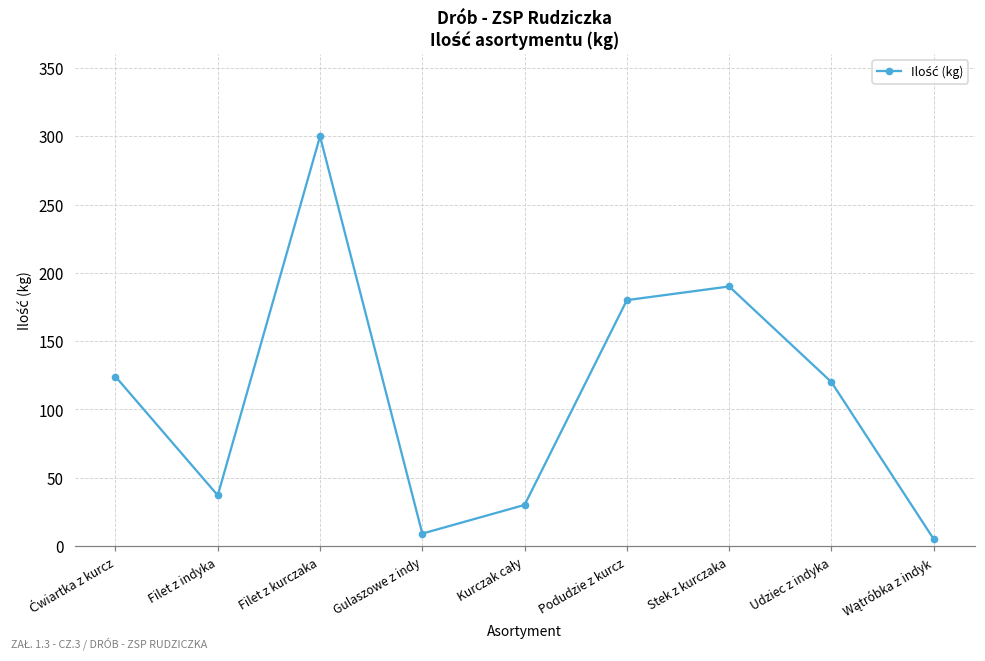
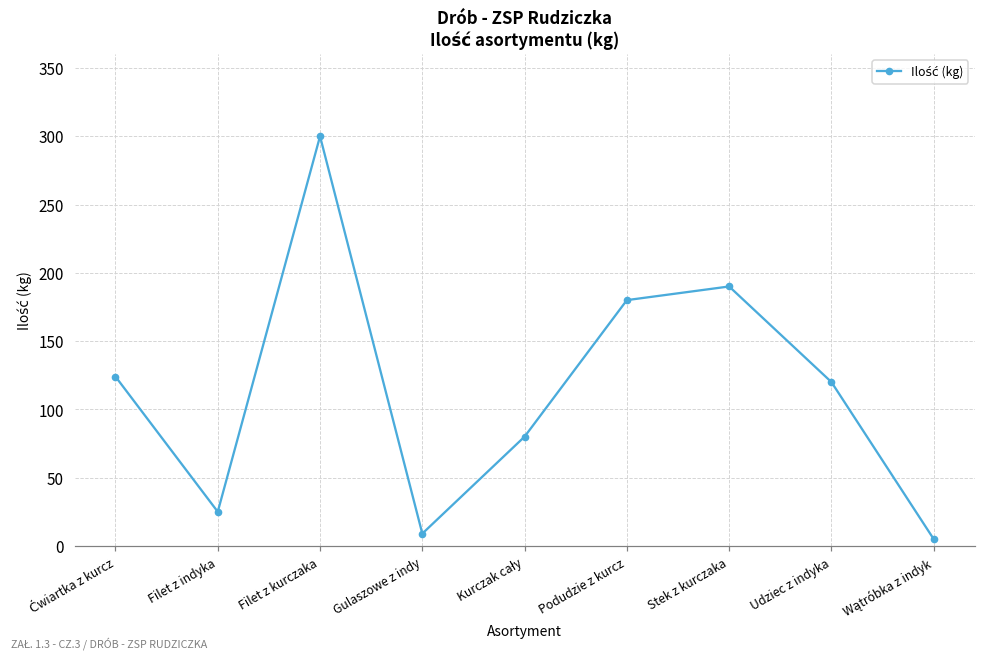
  {
    "Ćwiartka z kurcz": 124,
-   "Filet z indyka": 37,
+   "Filet z indyka": 25,
    "Filet z kurczaka": 300,
    "Gulaszowe z indy": 9,
-   "Kurczak cały": 30,
+   "Kurczak cały": 80,
    "Podudzie z kurcz": 180,
    "Stek z kurczaka": 190,
    "Udziec z indyka": 120,
    "Wątróbka z indyk": 5
  }
